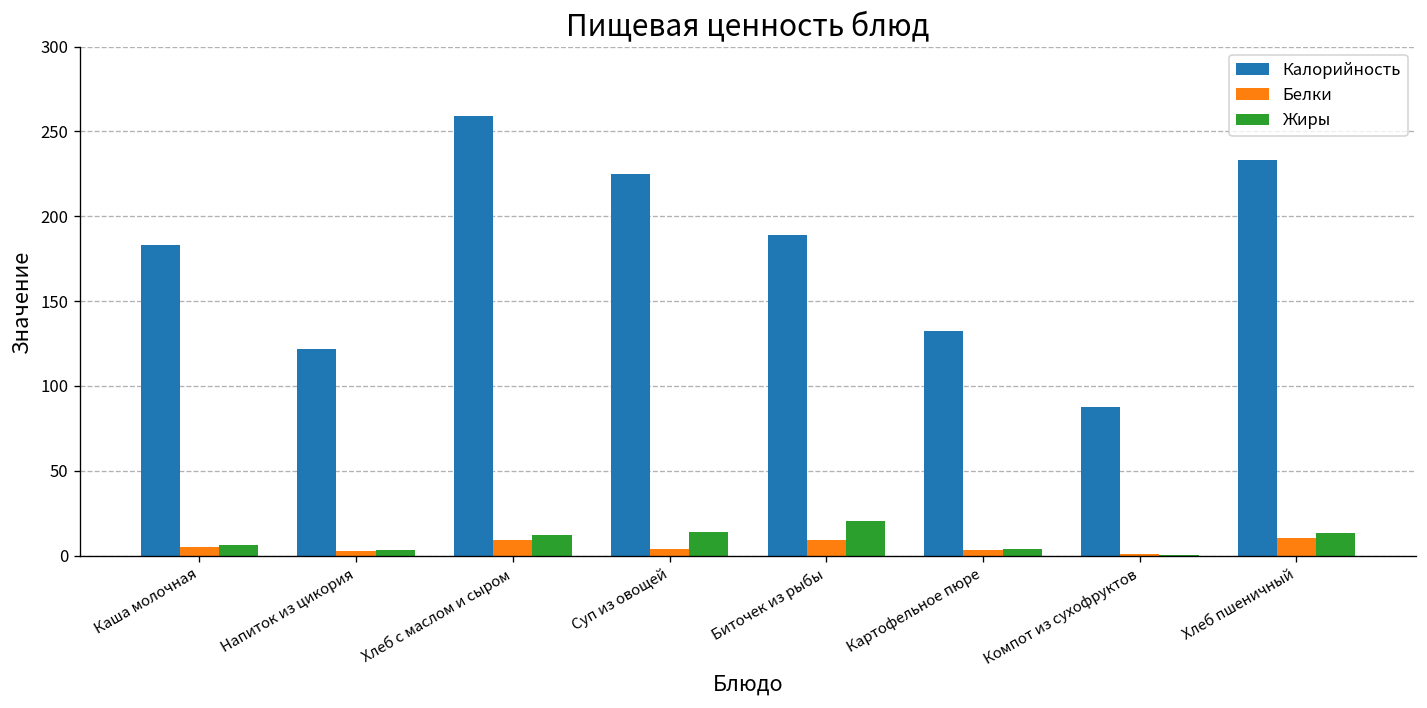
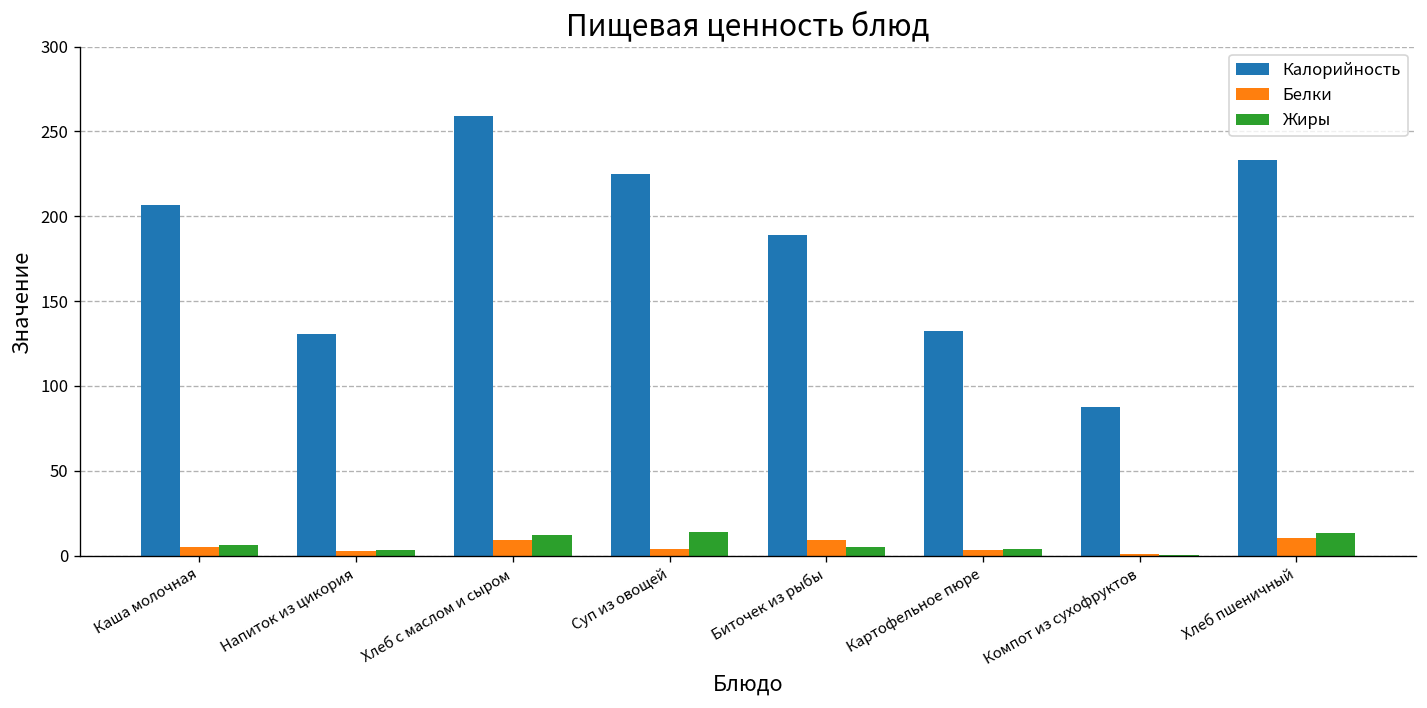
  {
    "Калорийность": {
-     "Каша молочная": 183,
-     "Напиток из цикория": 122,
+     "Каша молочная": 207,
+     "Напиток из цикория": 130,
      "Хлеб с маслом и сыром": 259,
      "Суп из овощей": 225,
      "Биточек из рыбы": 189,
      "Картофельное пюре": 133,
      "Компот из сухофруктов": 88,
      "Хлеб пшеничный": 233
    },
    "Белки": {
      "Каша молочная": 5,
      "Напиток из цикория": 3,
      "Хлеб с маслом и сыром": 9,
      "Суп из овощей": 4,
      "Биточек из рыбы": 9,
      "Картофельное пюре": 3,
      "Хлеб пшеничный": 10
    },
    "Жиры": {
      "Каша молочная": 7,
      "Напиток из цикория": 3,
      "Хлеб с маслом и сыром": 12,
      "Суп из овощей": 14,
-     "Биточек из рыбы": 20,
+     "Биточек из рыбы": 5,
      "Картофельное пюре": 4,
      "Хлеб пшеничный": 13
    }
  }
